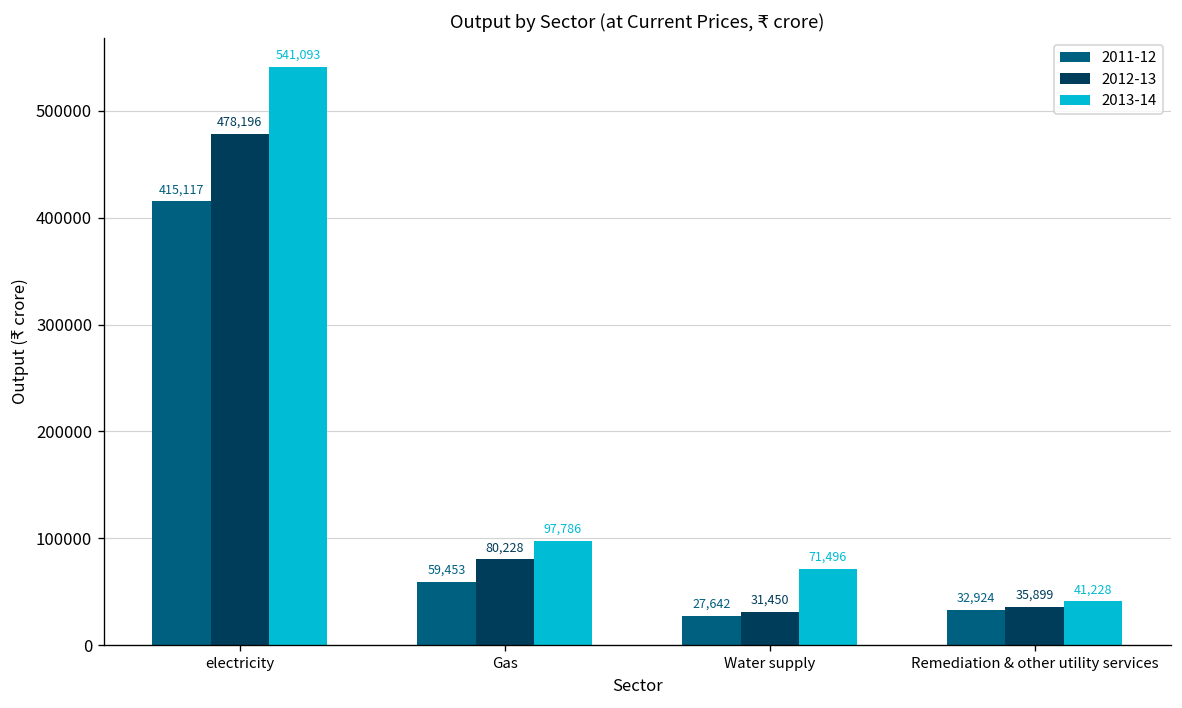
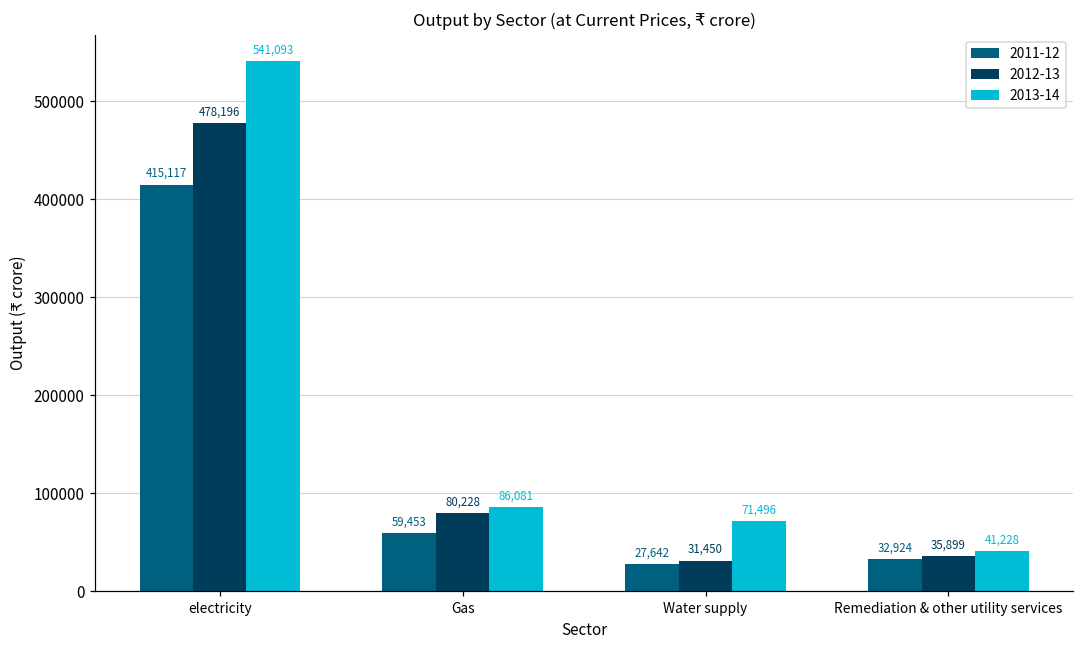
  {
    "2013-14": {
      "electricity": "541,093",
-     "Gas": "97,786",
+     "Gas": "86,081",
      "Water supply": "71,496",
      "Remediation & other utility services": "41,228"
    }
  }
